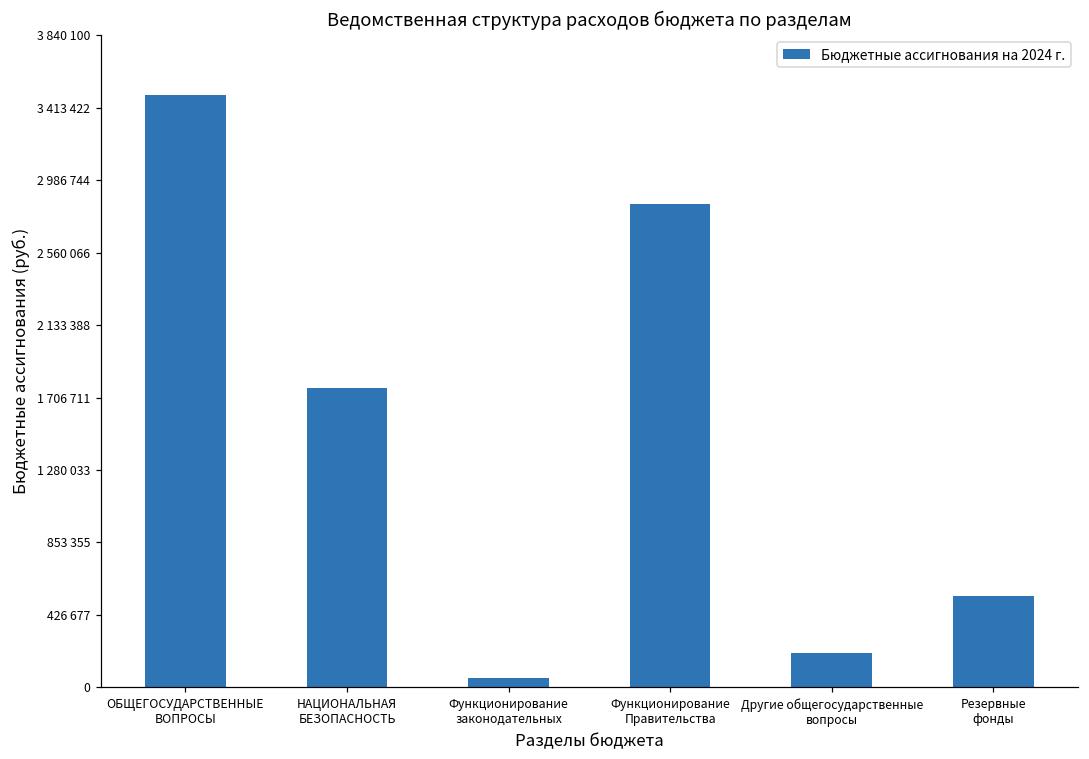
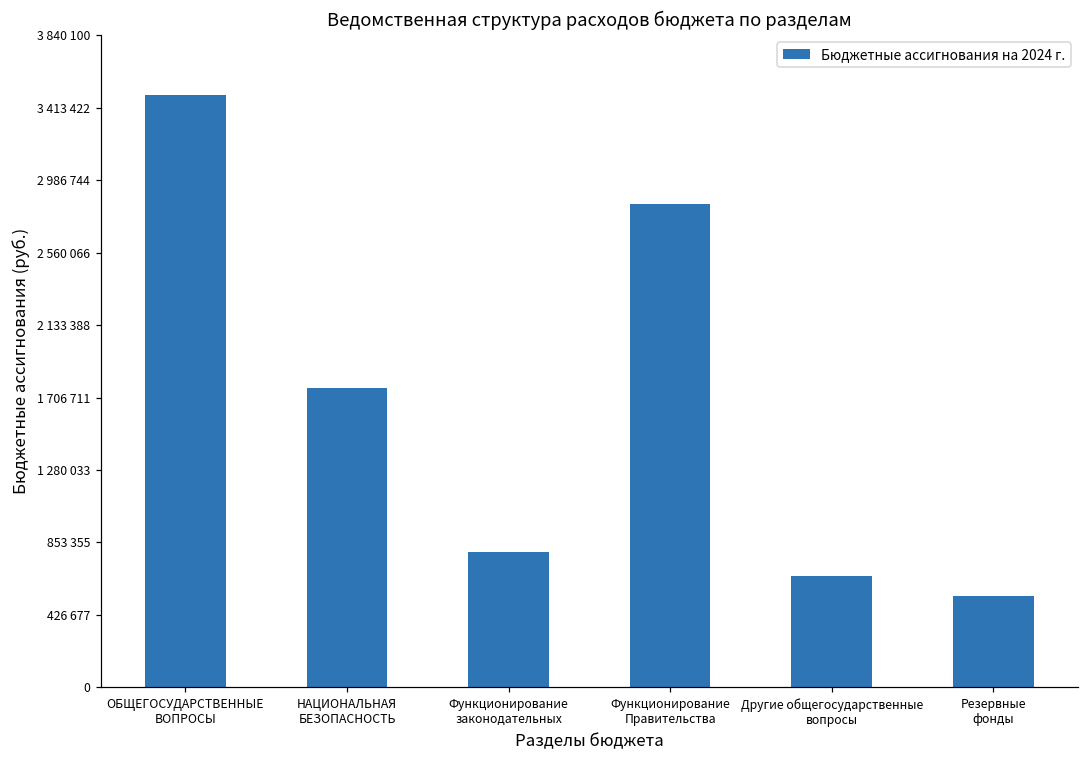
  {
    "ОБЩЕГОСУДАРСТВЕННЫЕ ВОПРОСЫ": 3490000,
    "НАЦИОНАЛЬНАЯ БЕЗОПАСНОСТЬ": 1760000,
-   "Функционирование законодательных": 50000,
+   "Функционирование законодательных": 800000,
    "Функционирование Правительства": 2850000,
-   "Другие общегосударственные вопросы": 200000,
+   "Другие общегосударственные вопросы": 660000,
    "Резервные фонды": 540000
  }
